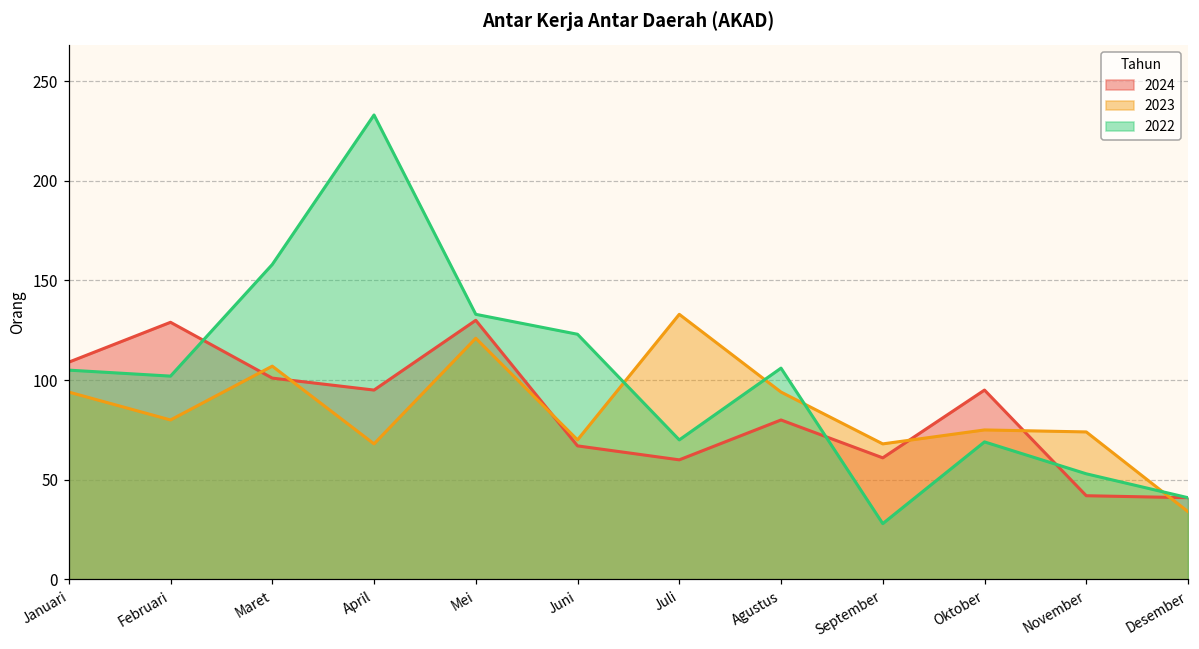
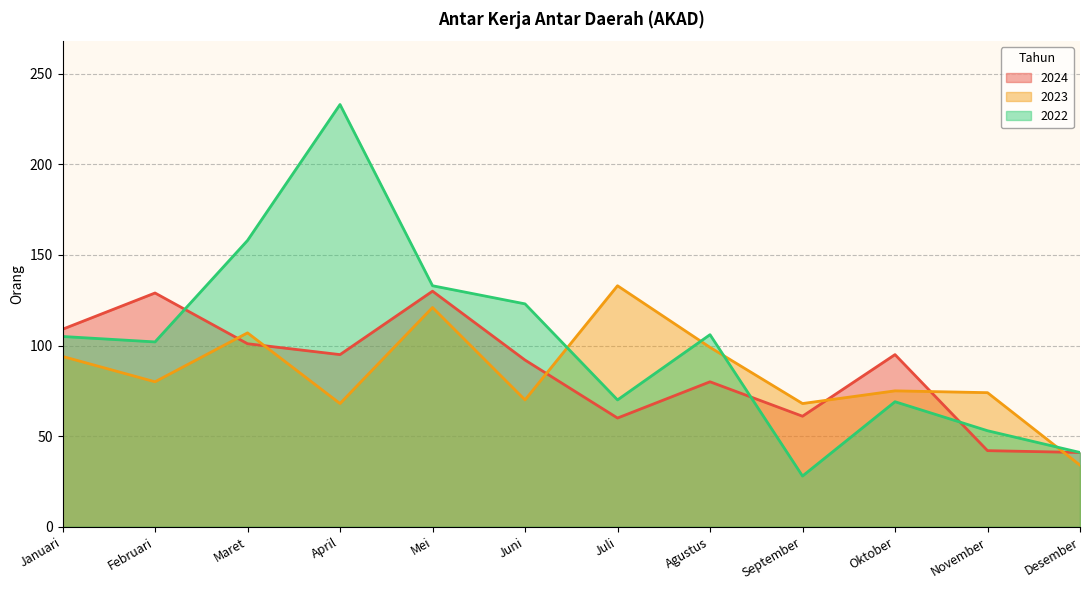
  {
    "2024": {
      "Januari": 109,
      "Februari": 129,
      "Maret": 101,
      "April": 95,
      "Mei": 130,
-     "Juni": 67,
+     "Juni": 92,
      "Juli": 60,
      "Agustus": 80,
      "September": 61,
      "Oktober": 95,
      "November": 42
    },
    "2023": {
      "Januari": 94,
      "Februari": 80,
      "Maret": 107,
      "April": 68,
      "Mei": 121,
      "Juni": 70,
      "Juli": 133,
-     "Agustus": 94,
+     "Agustus": 99,
      "September": 68,
      "Oktober": 75,
      "November": 74,
      "Desember": 34
    },
    "2022": {
      "Januari": 105,
      "Februari": 102,
      "Maret": 158,
      "April": 233,
      "Mei": 133,
      "Juni": 123,
      "Juli": 70,
      "Agustus": 106,
      "September": 28,
      "Oktober": 69,
      "November": 53
    }
  }
